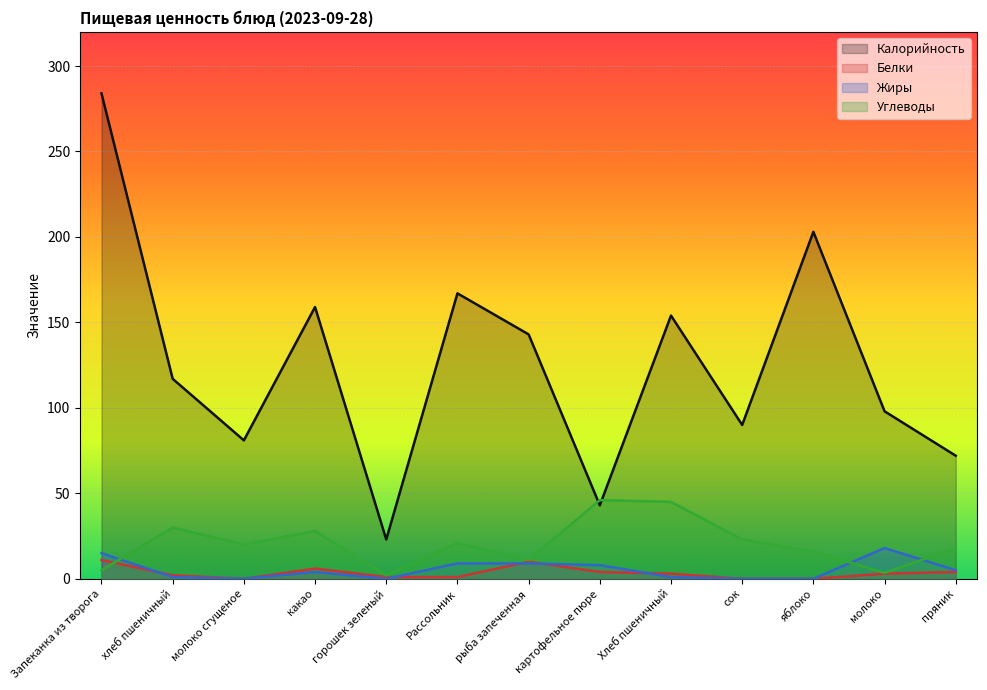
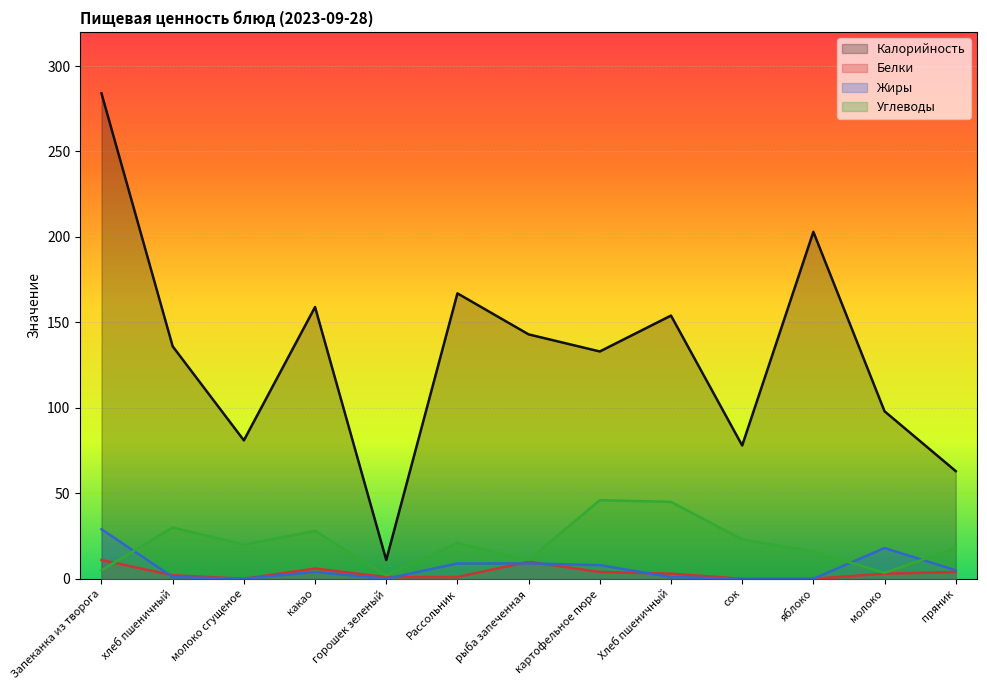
  {
    "Калорийность": {
      "Запеканка из творога": 284,
-     "хлеб пшеничный": 117,
+     "хлеб пшеничный": 136,
      "молоко сгущеное": 81,
      "какао": 159,
-     "горошек зеленый": 23,
+     "горошек зеленый": 11,
      "Рассольник": 167,
      "рыба запеченная": 143,
-     "картофельное пюре": 43,
+     "картофельное пюре": 133,
      "Хлеб пшеничный": 154,
-     "сок": 90,
+     "сок": 78,
      "яблоко": 203,
      "молоко": 98,
-     "пряник": 72
+     "пряник": 63
    },
    "Белки": {
      "Запеканка из творога": 11,
      "какао": 6,
      "Рассольник": 1,
      "картофельное пюре": 4,
      "Хлеб пшеничный": 3
    },
    "Жиры": {
-     "Запеканка из творога": 15,
+     "Запеканка из творога": 29,
      "какао": 4,
      "Рассольник": 9,
      "картофельное пюре": 8,
      "Хлеб пшеничный": 1,
      "молоко": 18
    },
    "Углеводы": {
      "Запеканка из творога": 5,
      "хлеб пшеничный": 30,
      "молоко сгущеное": 20,
      "какао": 28,
      "Рассольник": 21,
      "картофельное пюре": 46,
      "Хлеб пшеничный": 45,
      "сок": 23,
      "яблоко": 16,
      "пряник": 18
    }
  }
